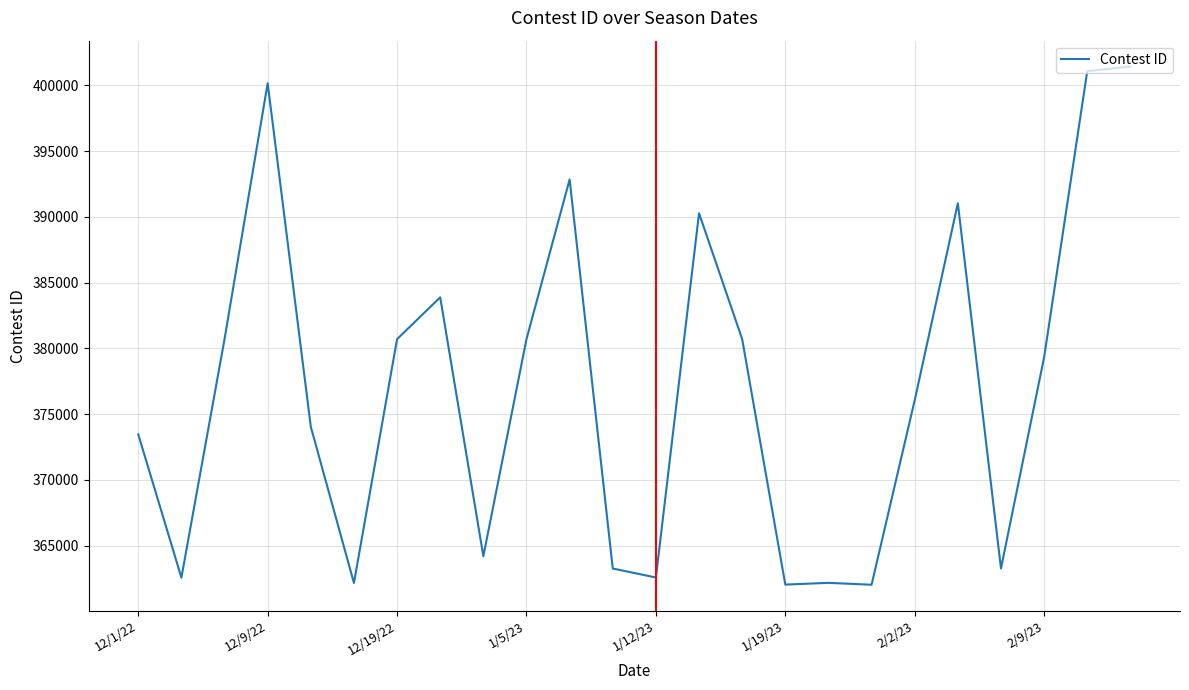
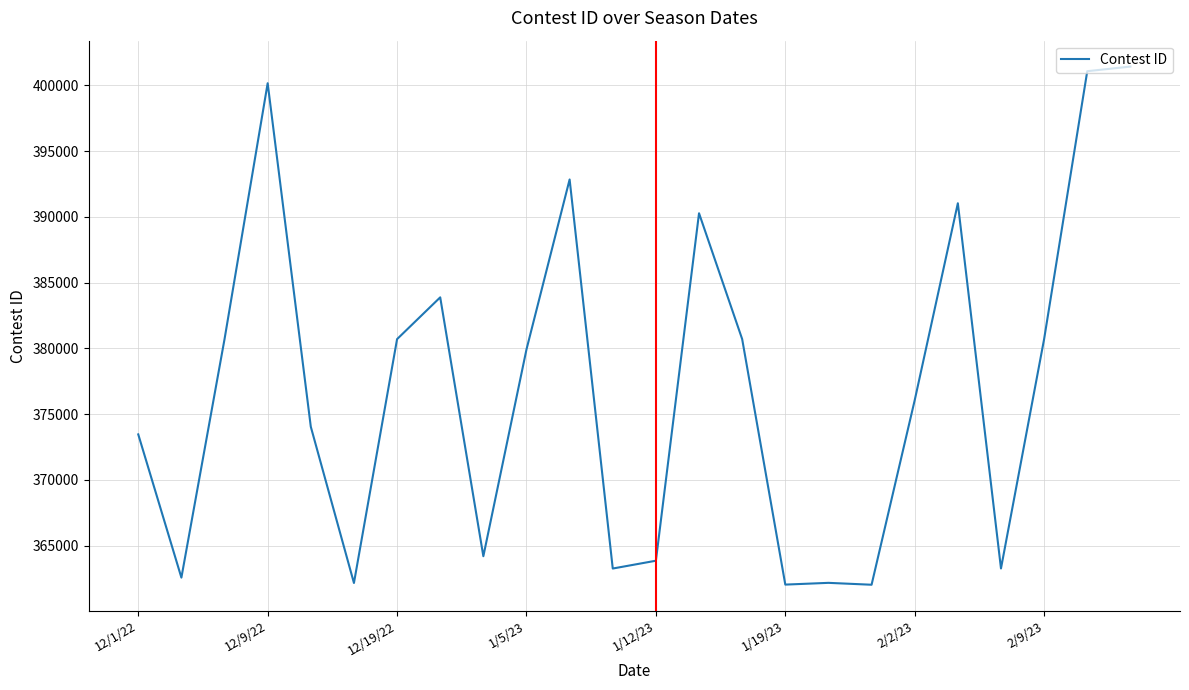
  {
    "12/1/22": 373500,
    "12/9/22": 400200,
    "12/19/22": 380700,
-   "1/5/23": 380700,
-   "1/12/23": 362600,
+   "1/5/23": 379900,
+   "1/12/23": 363900,
    "1/19/23": 362000,
    "2/2/23": 376100,
-   "2/9/23": 379300
+   "2/9/23": 380700
  }
